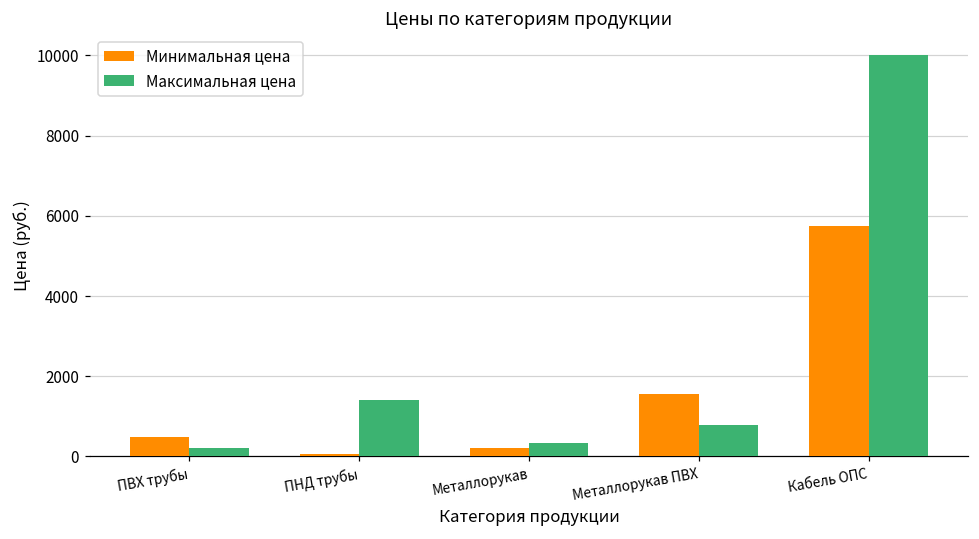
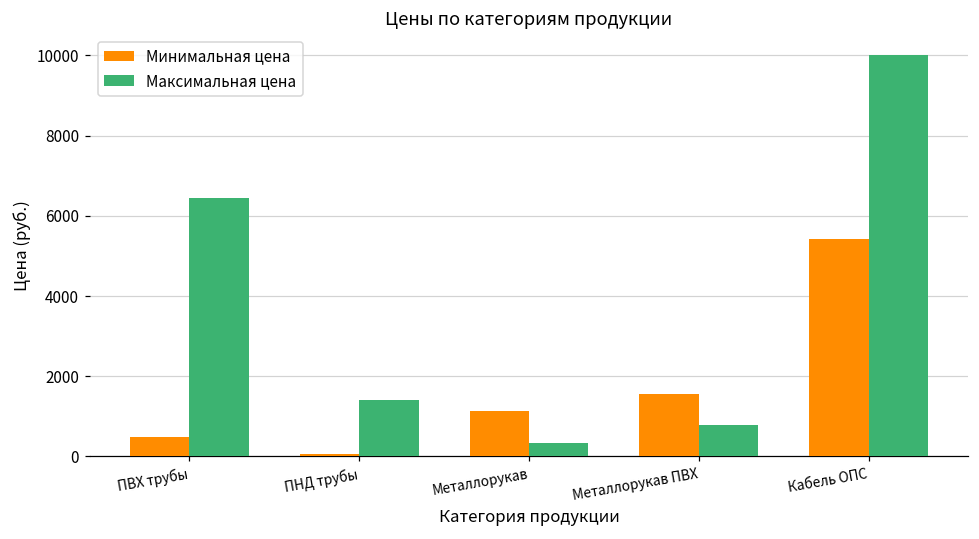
  {
    "Минимальная цена": {
      "ПВХ трубы": 500,
-     "Металлорукав": 200,
+     "Металлорукав": 1100,
      "Металлорукав ПВХ": 1600,
-     "Кабель ОПС": 5700
+     "Кабель ОПС": 5400
    },
    "Максимальная цена": {
-     "ПВХ трубы": 200,
+     "ПВХ трубы": 6400,
      "ПНД трубы": 1400,
      "Металлорукав": 300,
      "Металлорукав ПВХ": 800,
      "Кабель ОПС": 10000
    }
  }
